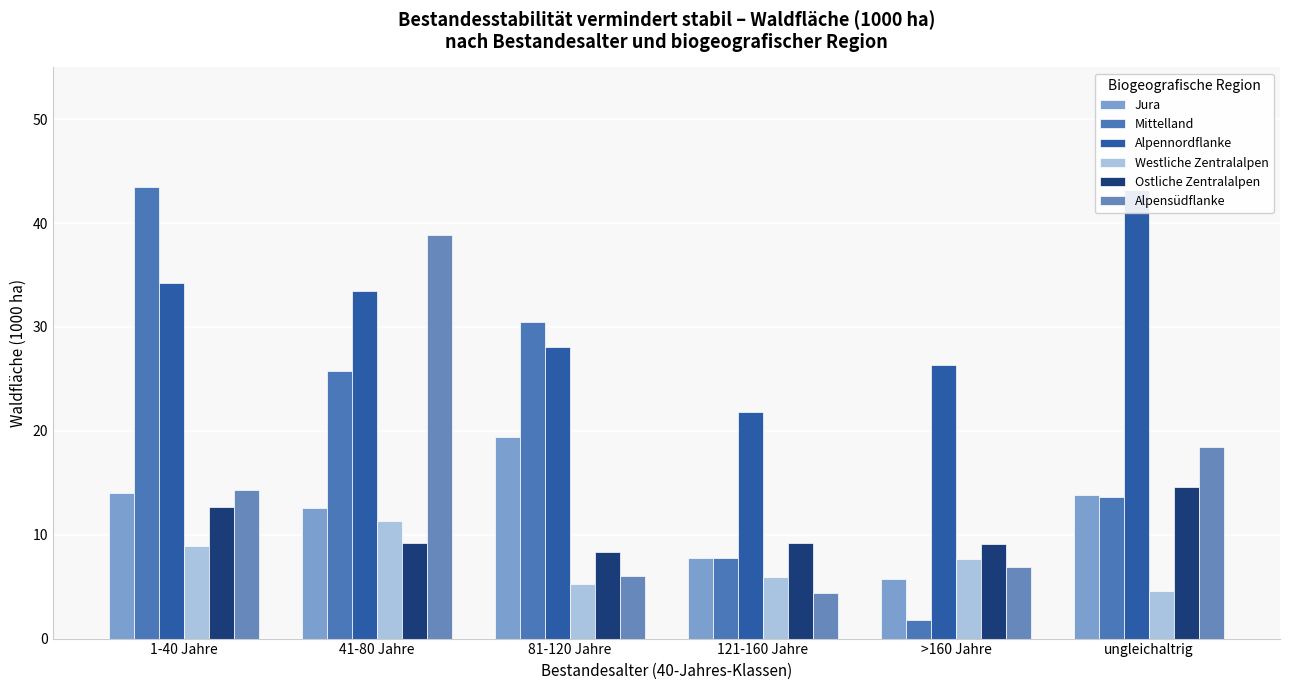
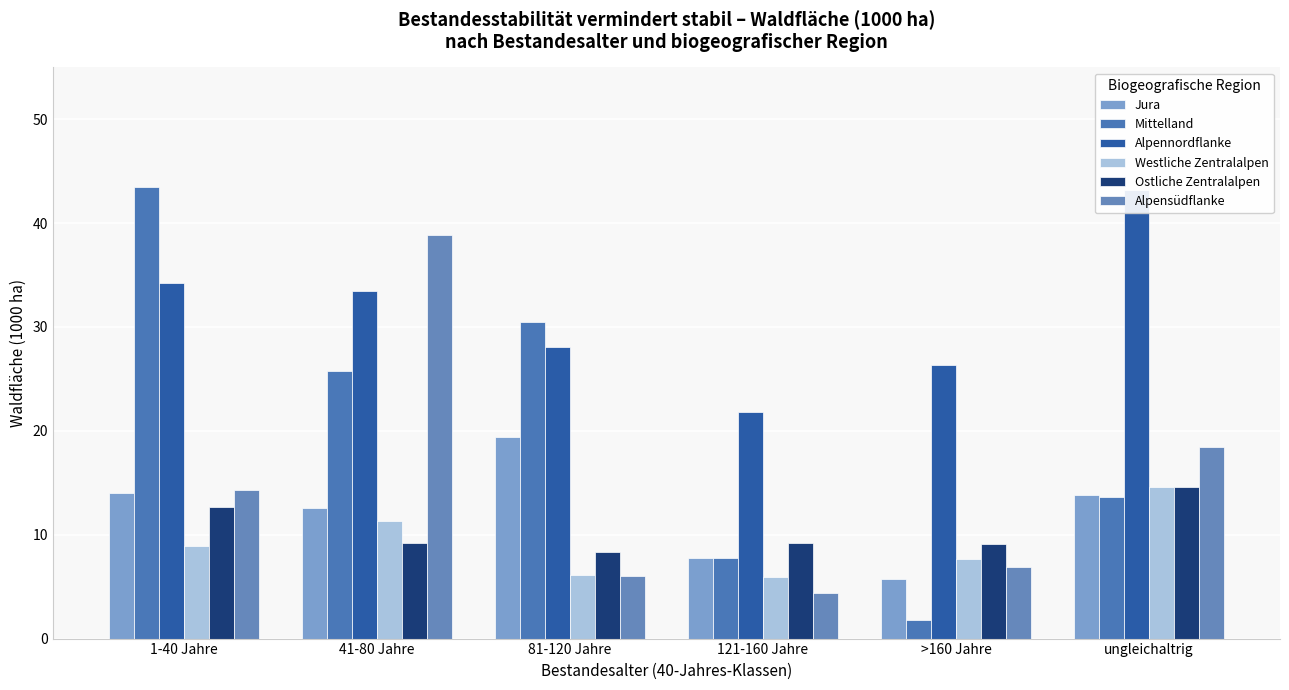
  {
    "Westliche Zentralalpen": {
      "1-40 Jahre": 8.9,
      "41-80 Jahre": 11.3,
-     "81-120 Jahre": 5.3,
+     "81-120 Jahre": 6.1,
      "121-160 Jahre": 5.9,
      ">160 Jahre": 7.7,
-     "ungleichaltrig": 4.6
+     "ungleichaltrig": 14.6
    }
  }
